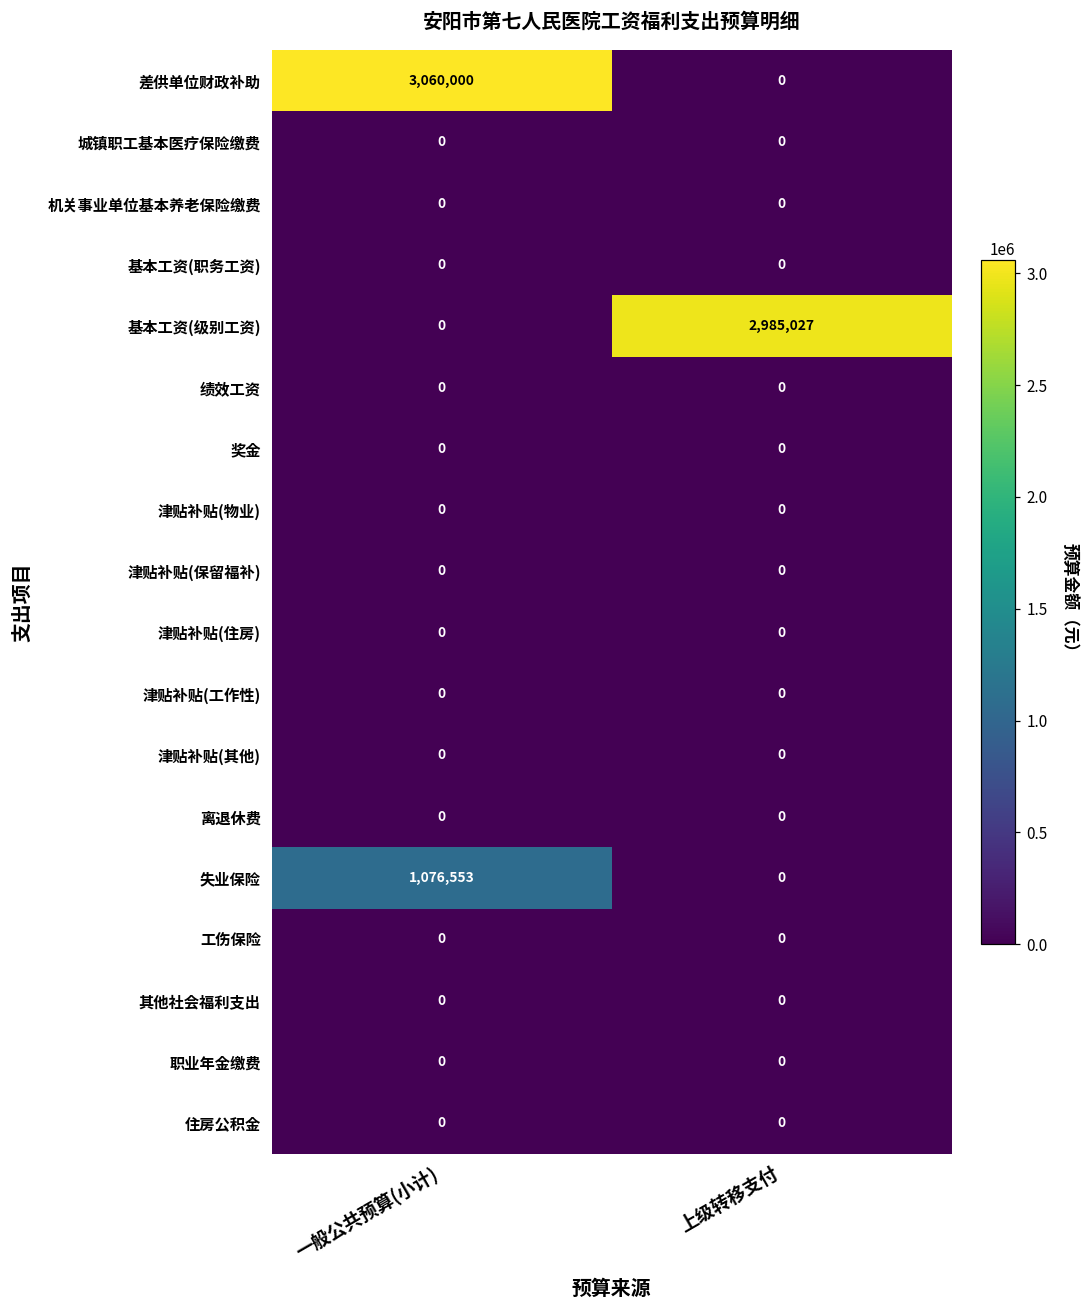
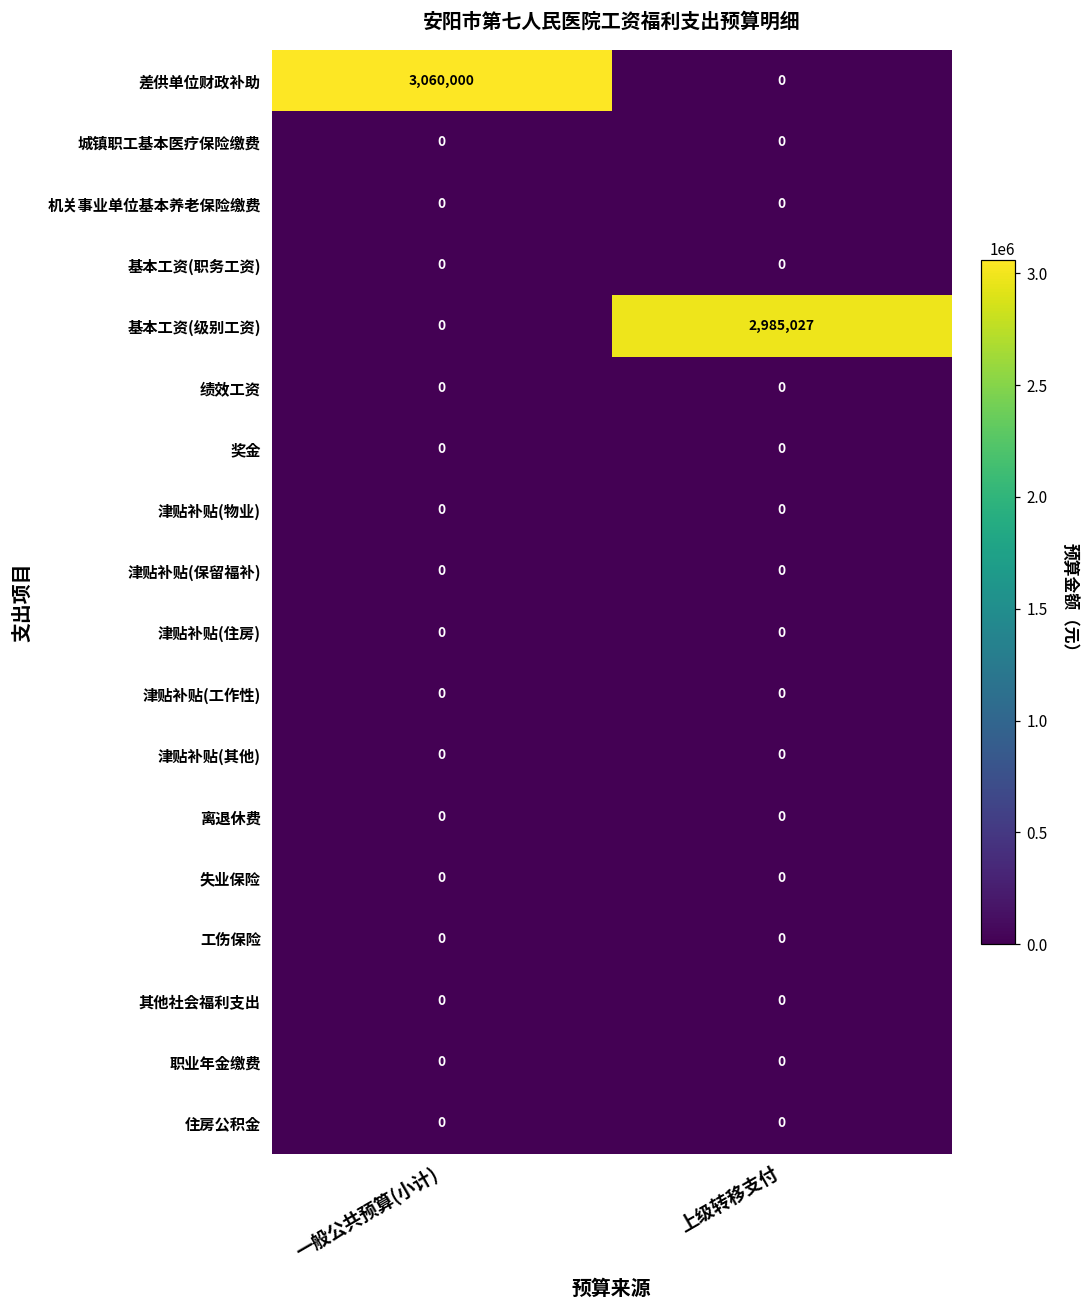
  {
    "差供单位财政补助": {
      "一般公共预算(小计)": "3,060,000",
      "上级转移支付": "0"
    },
    "城镇职工基本医疗保险缴费": {
      "一般公共预算(小计)": "0",
      "上级转移支付": "0"
    },
    "机关事业单位基本养老保险缴费": {
      "一般公共预算(小计)": "0",
      "上级转移支付": "0"
    },
    "基本工资(职务工资)": {
      "一般公共预算(小计)": "0",
      "上级转移支付": "0"
    },
    "基本工资(级别工资)": {
      "一般公共预算(小计)": "0",
      "上级转移支付": "2,985,027"
    },
    "绩效工资": {
      "一般公共预算(小计)": "0",
      "上级转移支付": "0"
    },
    "奖金": {
      "一般公共预算(小计)": "0",
      "上级转移支付": "0"
    },
    "津贴补贴(物业)": {
      "一般公共预算(小计)": "0",
      "上级转移支付": "0"
    },
    "津贴补贴(保留福补)": {
      "一般公共预算(小计)": "0",
      "上级转移支付": "0"
    },
    "津贴补贴(住房)": {
      "一般公共预算(小计)": "0",
      "上级转移支付": "0"
    },
    "津贴补贴(工作性)": {
      "一般公共预算(小计)": "0",
      "上级转移支付": "0"
    },
    "津贴补贴(其他)": {
      "一般公共预算(小计)": "0",
      "上级转移支付": "0"
    },
    "离退休费": {
      "一般公共预算(小计)": "0",
      "上级转移支付": "0"
    },
    "失业保险": {
-     "一般公共预算(小计)": "1,076,553",
+     "一般公共预算(小计)": "0",
      "上级转移支付": "0"
    },
    "工伤保险": {
      "一般公共预算(小计)": "0",
      "上级转移支付": "0"
    },
    "其他社会福利支出": {
      "一般公共预算(小计)": "0",
      "上级转移支付": "0"
    },
    "职业年金缴费": {
      "一般公共预算(小计)": "0",
      "上级转移支付": "0"
    },
    "住房公积金": {
      "一般公共预算(小计)": "0",
      "上级转移支付": "0"
    }
  }
